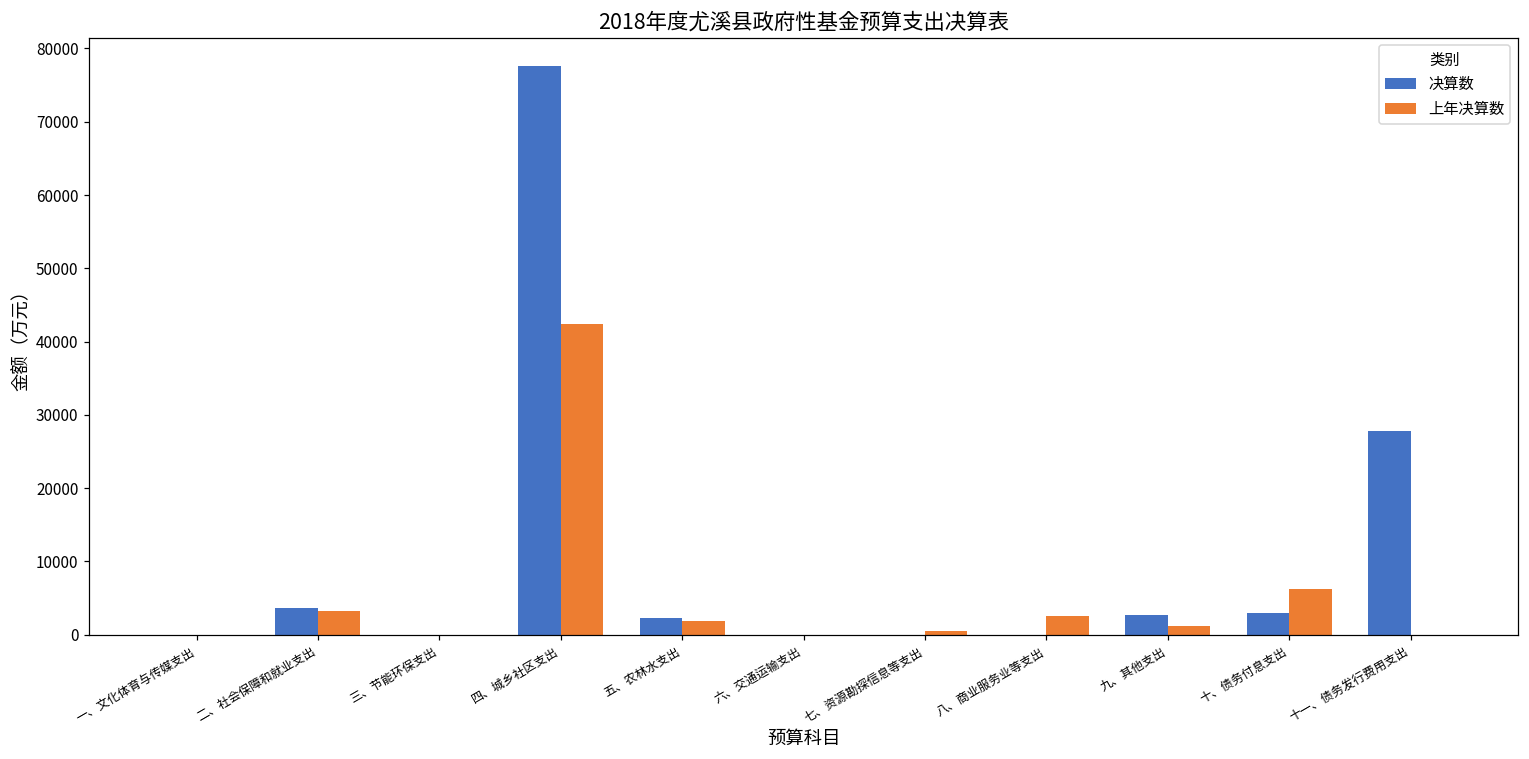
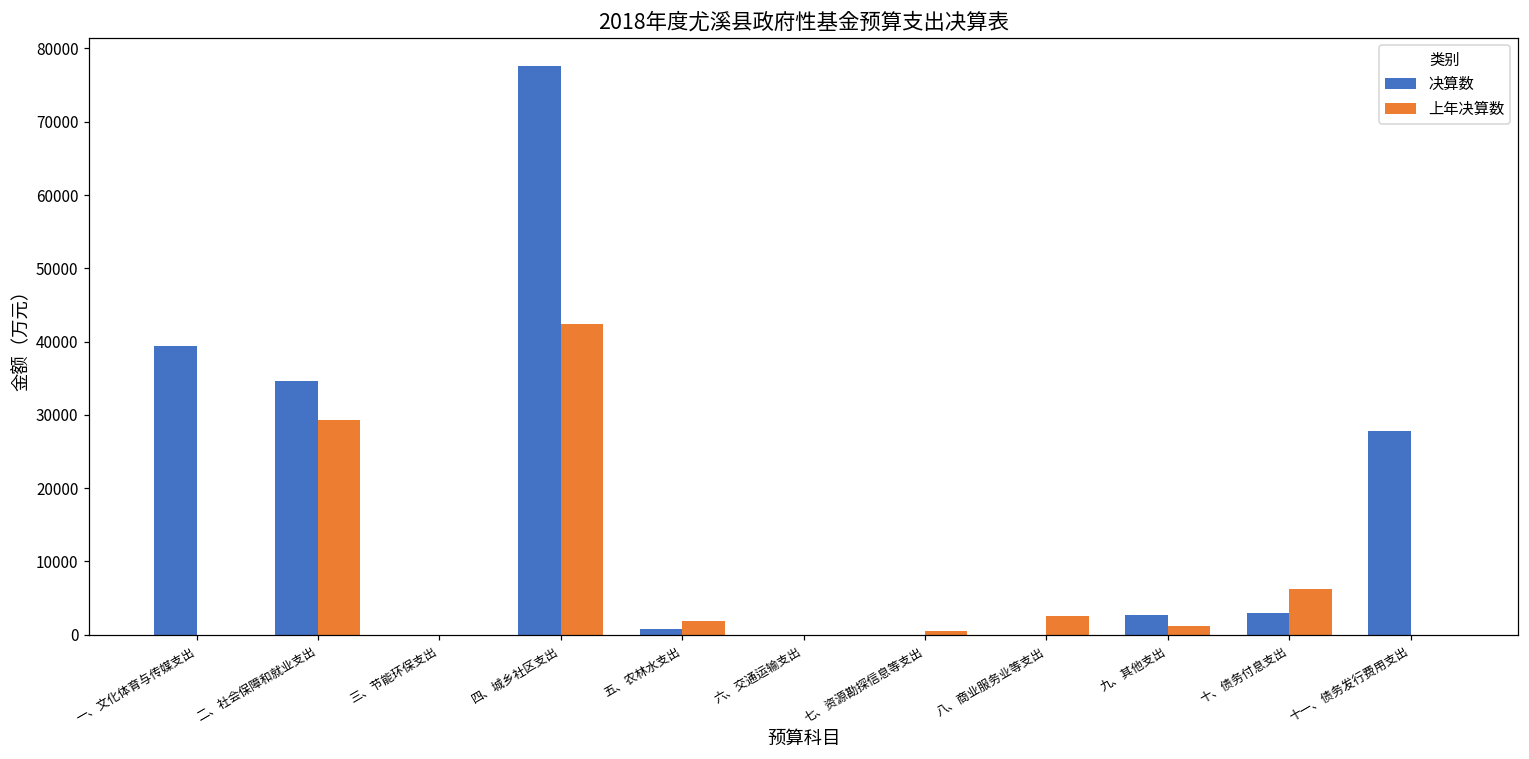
  {
    "决算数": {
-     "一、文化体育与传媒支出": 0,
-     "二、社会保障和就业支出": 4000,
+     "一、文化体育与传媒支出": 39000,
+     "二、社会保障和就业支出": 35000,
      "三、节能环保支出": 0,
      "四、城乡社区支出": 78000,
-     "五、农林水支出": 2000,
+     "五、农林水支出": 1000,
      "六、交通运输支出": 0,
      "七、资源勘探信息等支出": 0,
      "九、其他支出": 3000,
      "十、债务付息支出": 3000,
      "十一、债务发行费用支出": 28000
    },
    "上年决算数": {
      "一、文化体育与传媒支出": 0,
-     "二、社会保障和就业支出": 3000,
+     "二、社会保障和就业支出": 29000,
      "三、节能环保支出": 0,
      "四、城乡社区支出": 42000,
      "五、农林水支出": 2000,
      "六、交通运输支出": 0,
      "七、资源勘探信息等支出": 1000,
      "八、商业服务业等支出": 3000,
      "九、其他支出": 1000,
      "十、债务付息支出": 6000,
      "十一、债务发行费用支出": 0
    }
  }
